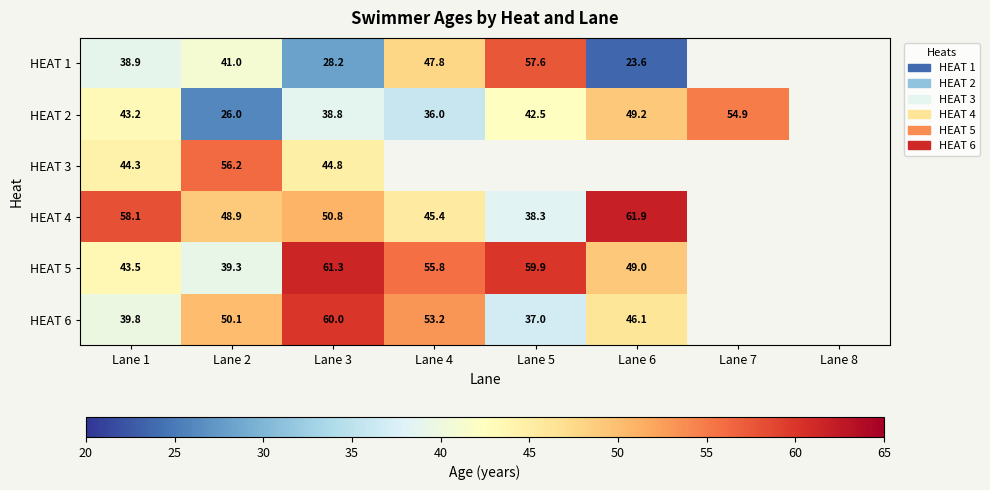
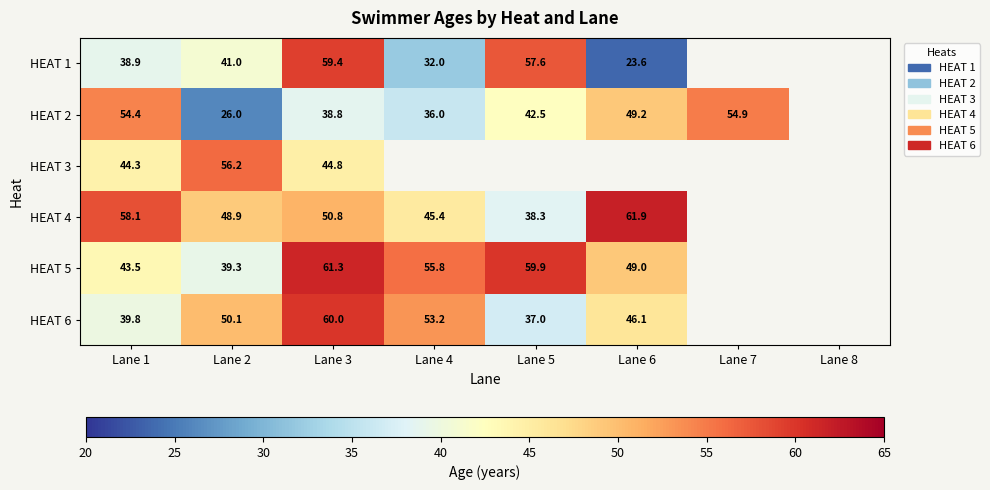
  {
    "HEAT 1": {
      "Lane 1": 38.9,
      "Lane 2": 41.0,
-     "Lane 3": 28.2,
-     "Lane 4": 47.8,
+     "Lane 3": 59.4,
+     "Lane 4": 32.0,
      "Lane 5": 57.6,
      "Lane 6": 23.6
    },
    "HEAT 2": {
-     "Lane 1": 43.2,
+     "Lane 1": 54.4,
      "Lane 2": 26.0,
      "Lane 3": 38.8,
      "Lane 4": 36.0,
      "Lane 5": 42.5,
      "Lane 6": 49.2,
      "Lane 7": 54.9
    },
    "HEAT 3": {
      "Lane 1": 44.3,
      "Lane 2": 56.2,
      "Lane 3": 44.8
    },
    "HEAT 4": {
      "Lane 1": 58.1,
      "Lane 2": 48.9,
      "Lane 3": 50.8,
      "Lane 4": 45.4,
      "Lane 5": 38.3,
      "Lane 6": 61.9
    },
    "HEAT 5": {
      "Lane 1": 43.5,
      "Lane 2": 39.3,
      "Lane 3": 61.3,
      "Lane 4": 55.8,
      "Lane 5": 59.9,
      "Lane 6": 49.0
    },
    "HEAT 6": {
      "Lane 1": 39.8,
      "Lane 2": 50.1,
      "Lane 3": 60.0,
      "Lane 4": 53.2,
      "Lane 5": 37.0,
      "Lane 6": 46.1
    }
  }
